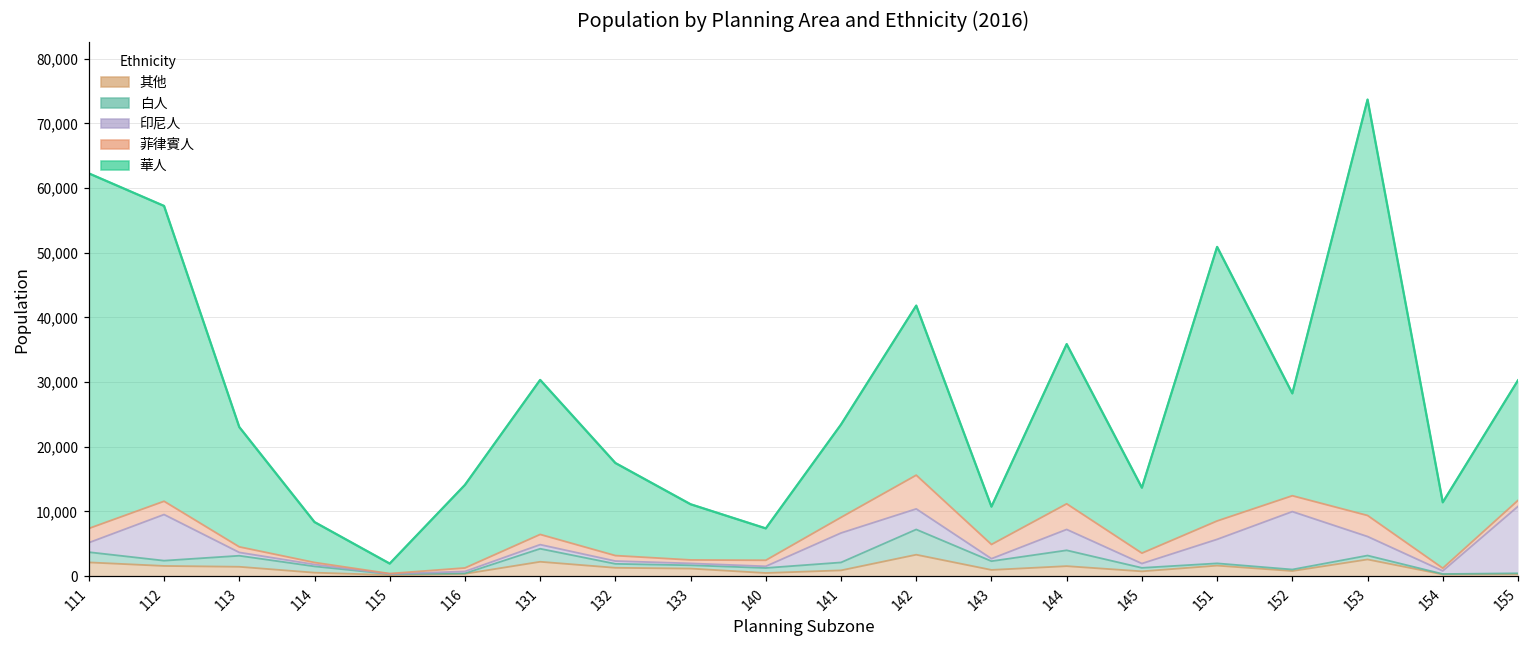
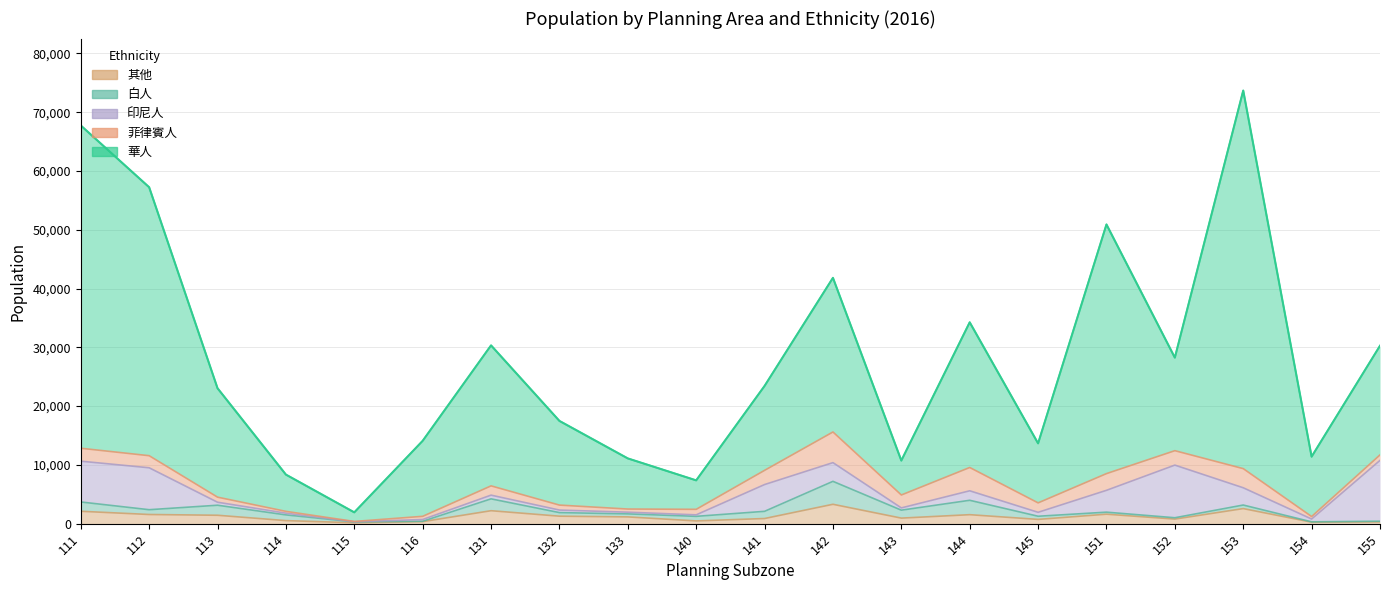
  {
    "印尼人": {
-     "111": "1,000",
+     "111": "7,000",
      "112": "7,000",
      "113": "1,000",
      "131": "1,000",
      "141": "5,000",
      "142": "3,000",
-     "144": "3,000",
+     "144": "2,000",
      "145": "1,000",
      "151": "4,000",
      "152": "9,000",
      "153": "3,000",
      "155": "10,000"
    }
  }
